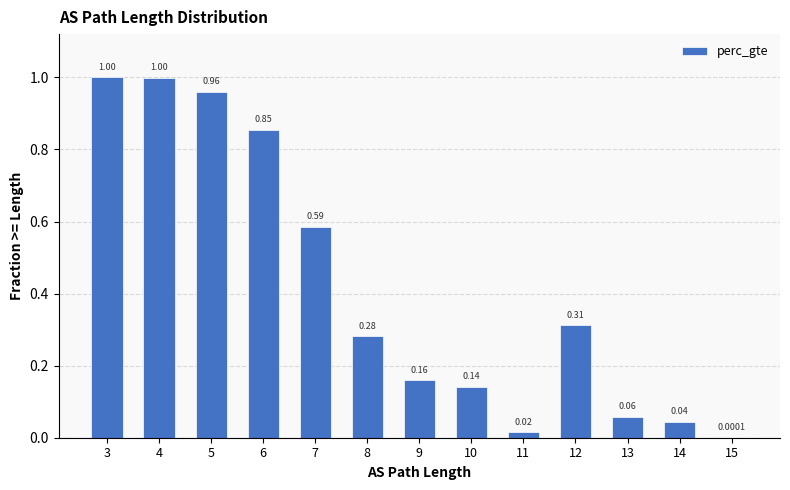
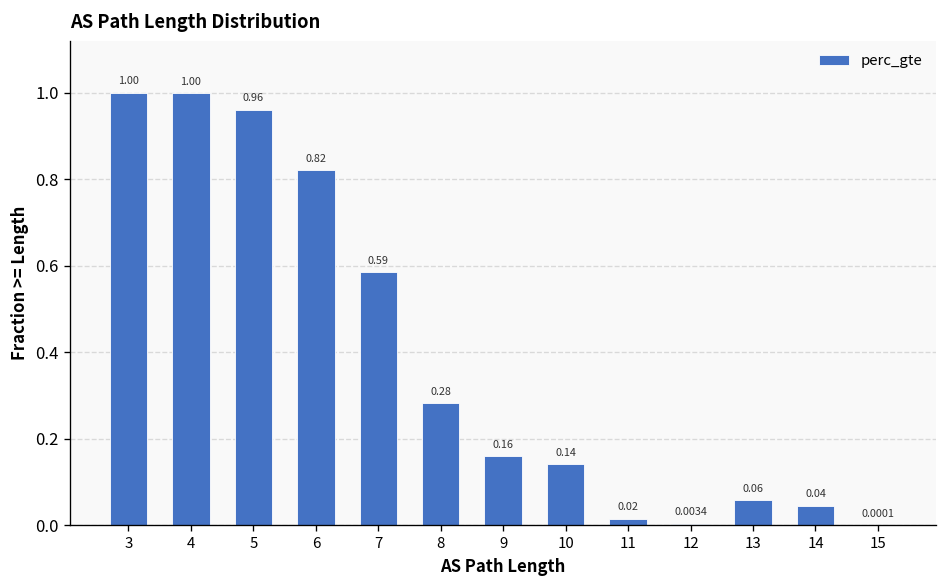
  {
    "3": 1.00,
    "4": 1.00,
    "5": 0.96,
-   "6": 0.85,
+   "6": 0.82,
    "7": 0.59,
    "8": 0.28,
    "9": 0.16,
    "10": 0.14,
    "11": 0.02,
-   "12": 0.31,
+   "12": 0.0034,
    "13": 0.06,
    "14": 0.04,
    "15": 0.0001
  }
